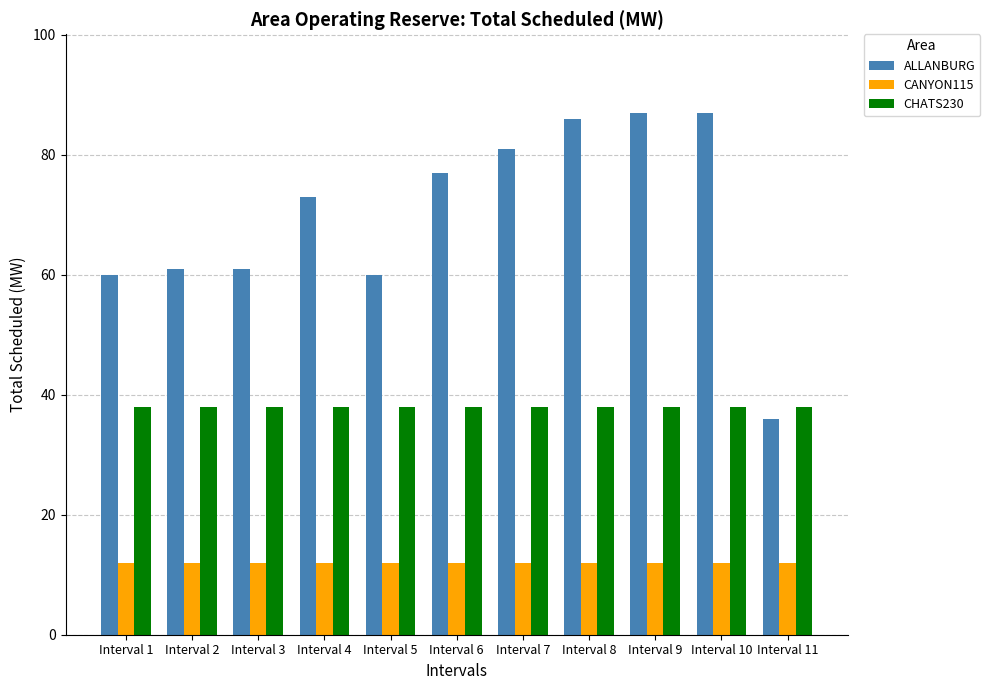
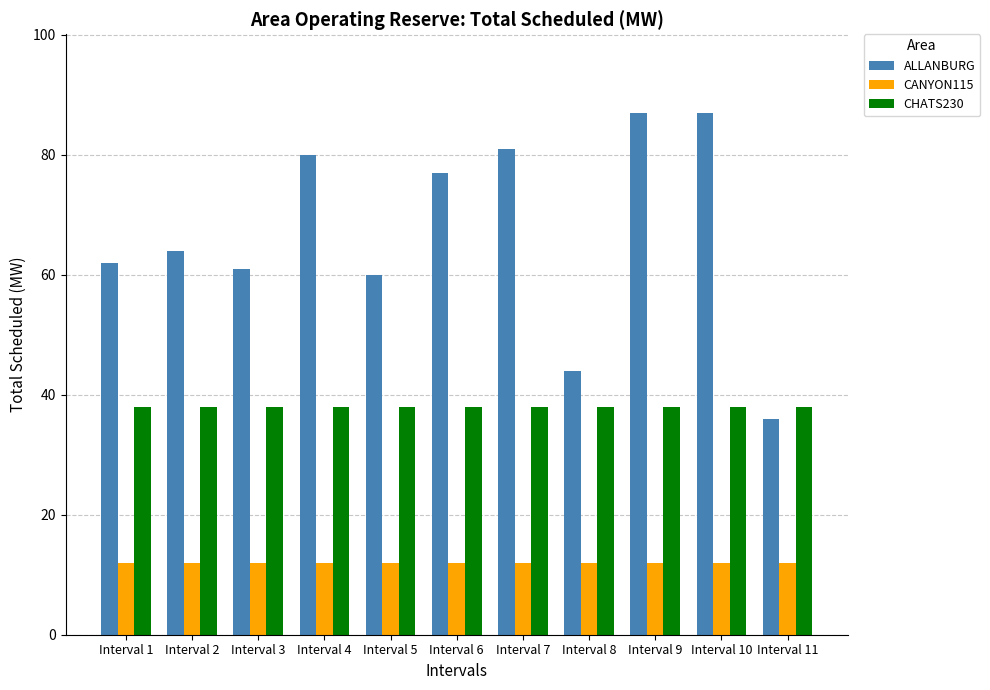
  {
    "ALLANBURG": {
-     "Interval 1": 60,
-     "Interval 2": 61,
+     "Interval 1": 62,
+     "Interval 2": 64,
      "Interval 3": 61,
-     "Interval 4": 73,
+     "Interval 4": 80,
      "Interval 5": 60,
      "Interval 6": 77,
      "Interval 7": 81,
-     "Interval 8": 86,
+     "Interval 8": 44,
      "Interval 9": 87,
      "Interval 10": 87,
      "Interval 11": 36
    },
    "CANYON115": {
      "Interval 1": 12,
      "Interval 2": 12,
      "Interval 3": 12,
      "Interval 4": 12,
      "Interval 5": 12,
      "Interval 6": 12,
      "Interval 7": 12,
      "Interval 8": 12,
      "Interval 9": 12,
      "Interval 10": 12,
      "Interval 11": 12
    },
    "CHATS230": {
      "Interval 1": 38,
      "Interval 2": 38,
      "Interval 3": 38,
      "Interval 4": 38,
      "Interval 5": 38,
      "Interval 6": 38,
      "Interval 7": 38,
      "Interval 8": 38,
      "Interval 9": 38,
      "Interval 10": 38,
      "Interval 11": 38
    }
  }
